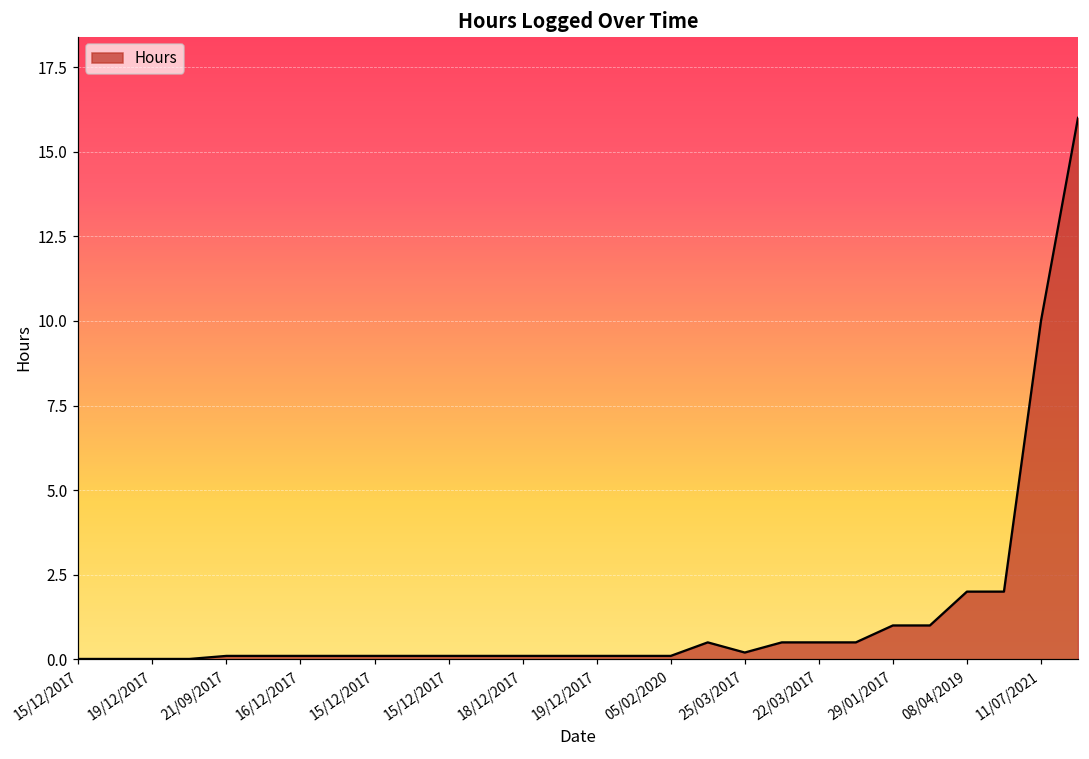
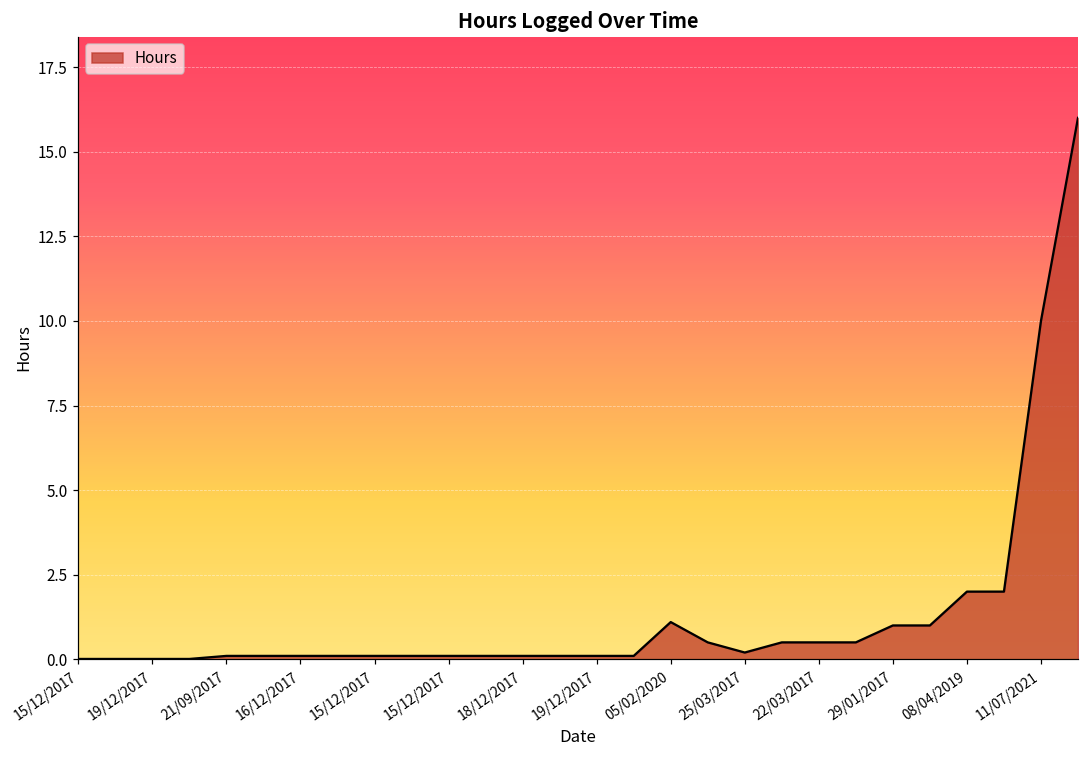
  {
-   "05/02/2020": 0.1,
+   "05/02/2020": 1.1,
    "25/03/2017": 0.2,
    "29/01/2017": 1.0,
    "11/07/2021": 10.0
  }
